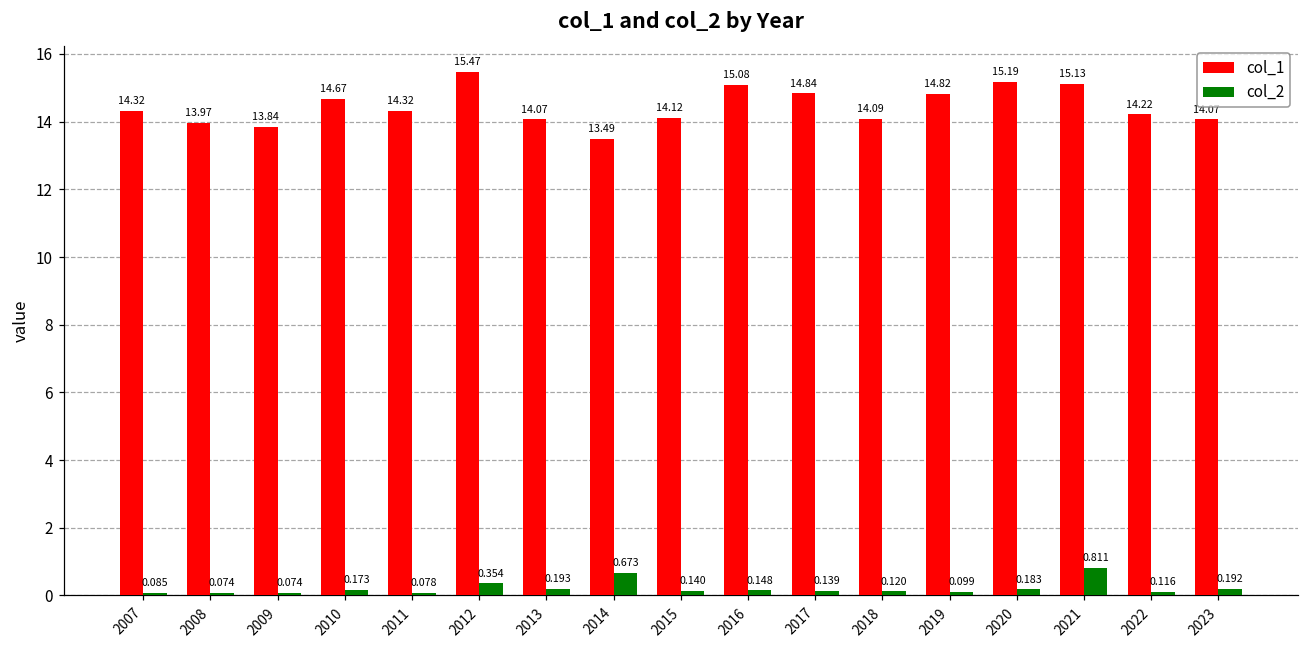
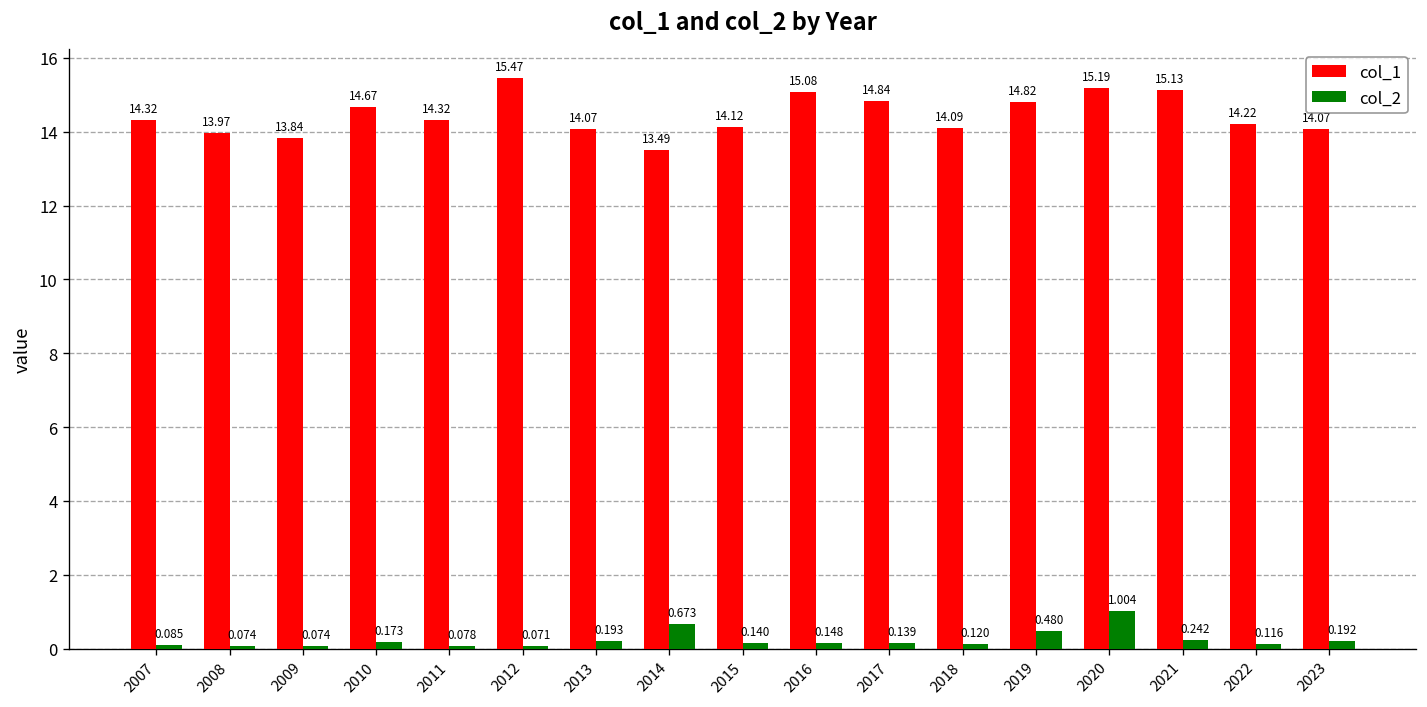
  {
    "col_1": {
      "2007": 14.32,
      "2008": 13.97,
      "2009": 13.84,
      "2010": 14.67,
      "2011": 14.32,
      "2012": 15.47,
      "2013": 14.07,
      "2014": 13.49,
      "2015": 14.12,
      "2016": 15.08,
      "2017": 14.84,
      "2018": 14.09,
      "2019": 14.82,
      "2020": 15.19,
      "2021": 15.13,
      "2022": 14.22
    },
    "col_2": {
      "2007": 0.085,
      "2008": 0.074,
      "2009": 0.074,
      "2010": 0.173,
      "2011": 0.078,
-     "2012": 0.354,
+     "2012": 0.071,
      "2013": 0.193,
      "2014": 0.673,
      "2015": 0.140,
      "2016": 0.148,
      "2017": 0.139,
      "2018": 0.120,
-     "2019": 0.099,
-     "2020": 0.183,
-     "2021": 0.811,
+     "2019": 0.480,
+     "2020": 1.004,
+     "2021": 0.242,
      "2022": 0.116,
      "2023": 0.192
    }
  }
